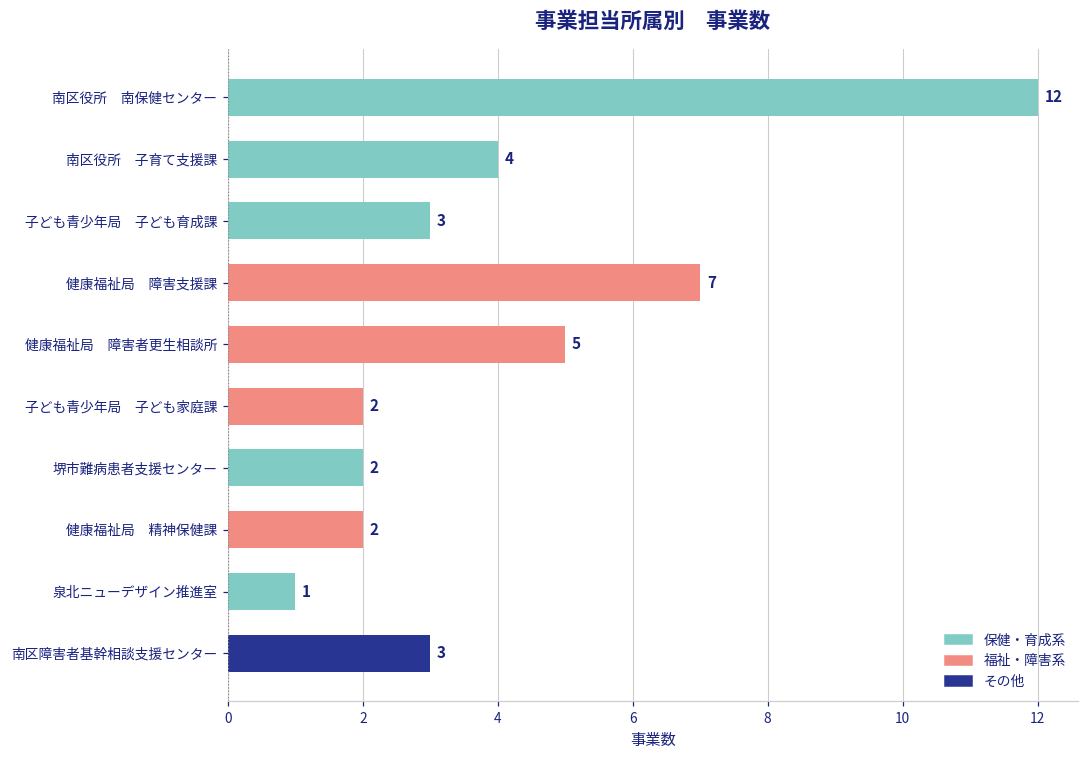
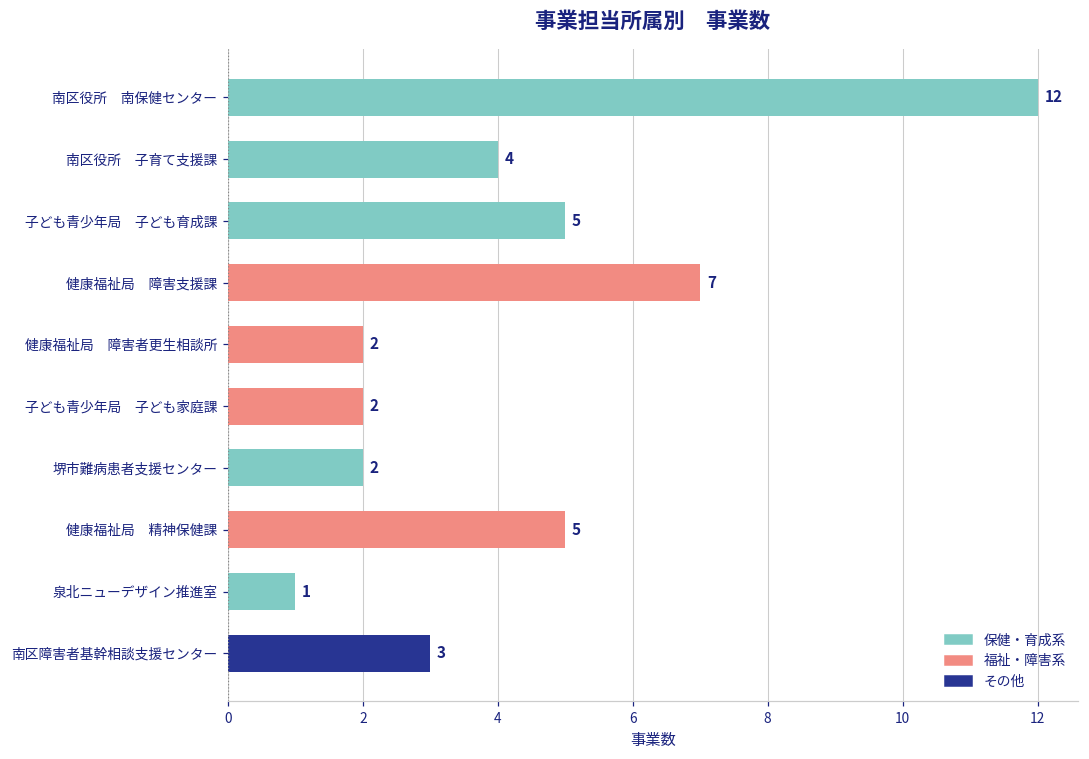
  {
    "南区役所 南保健センター": 12,
    "南区役所 子育て支援課": 4,
-   "子ども青少年局 子ども育成課": 3,
+   "子ども青少年局 子ども育成課": 5,
    "健康福祉局 障害支援課": 7,
-   "健康福祉局 障害者更生相談所": 5,
+   "健康福祉局 障害者更生相談所": 2,
    "子ども青少年局 子ども家庭課": 2,
    "堺市難病患者支援センター": 2,
-   "健康福祉局 精神保健課": 2,
+   "健康福祉局 精神保健課": 5,
    "泉北ニューデザイン推進室": 1,
    "南区障害者基幹相談支援センター": 3
  }
